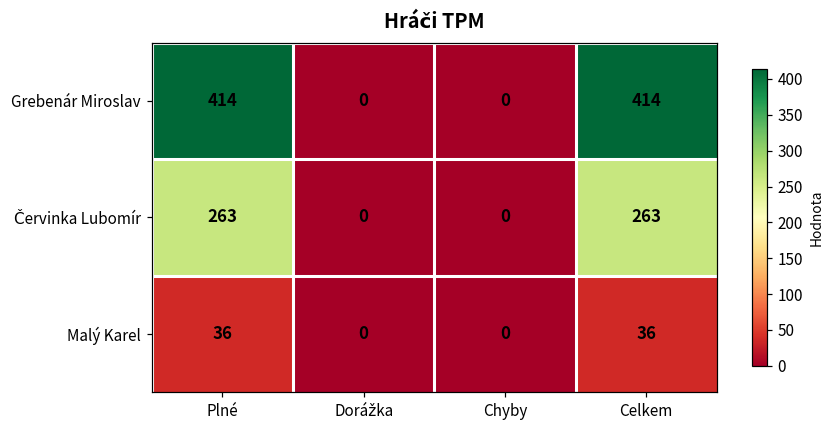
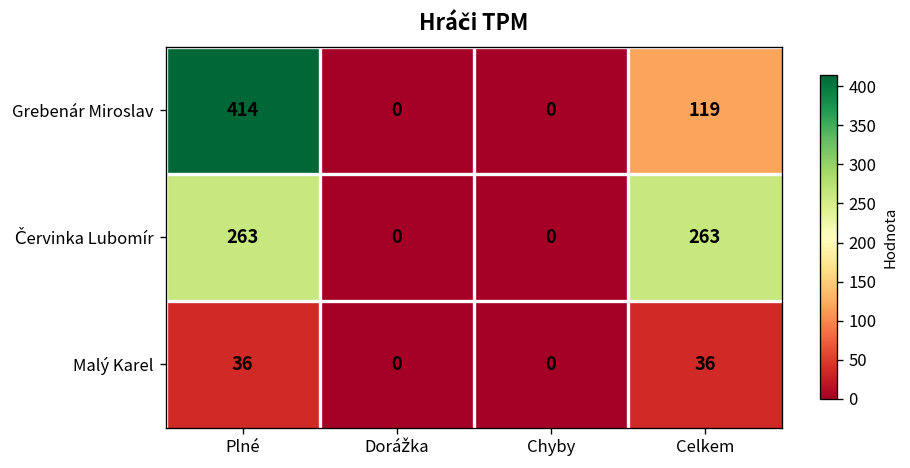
  {
    "Grebenár Miroslav": {
      "Plné": 414,
      "Dorážka": 0,
      "Chyby": 0,
-     "Celkem": 414
+     "Celkem": 119
    },
    "Červinka Lubomír": {
      "Plné": 263,
      "Dorážka": 0,
      "Chyby": 0,
      "Celkem": 263
    },
    "Malý Karel": {
      "Plné": 36,
      "Dorážka": 0,
      "Chyby": 0,
      "Celkem": 36
    }
  }
